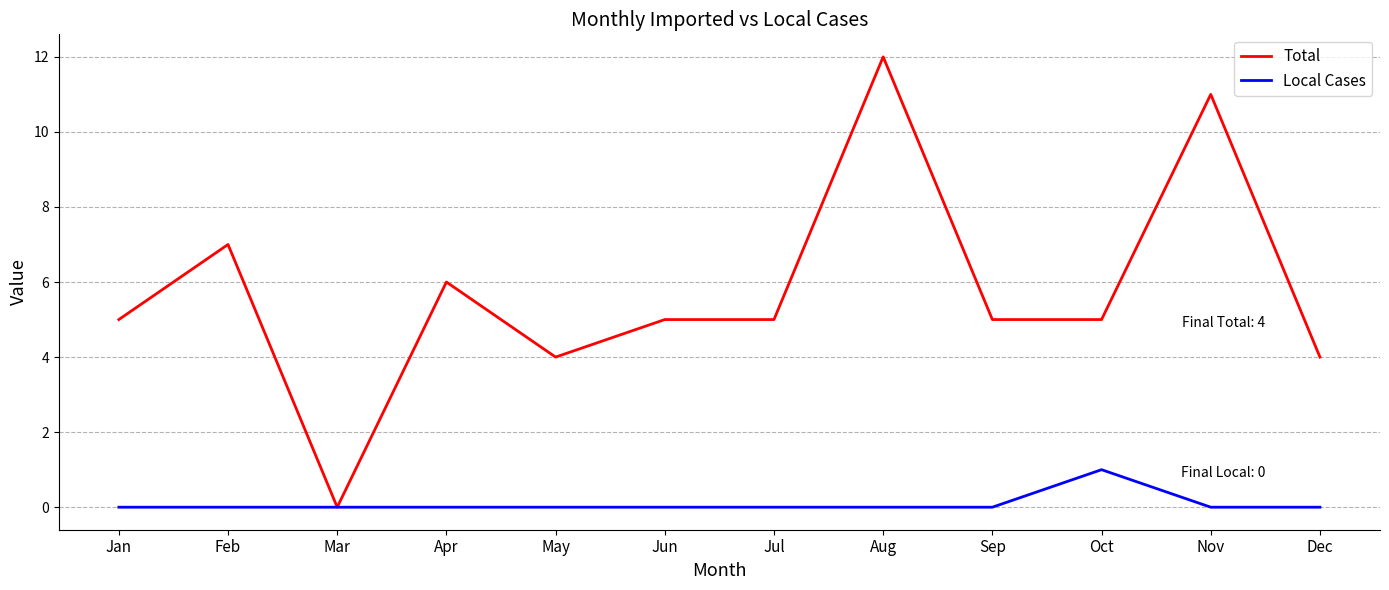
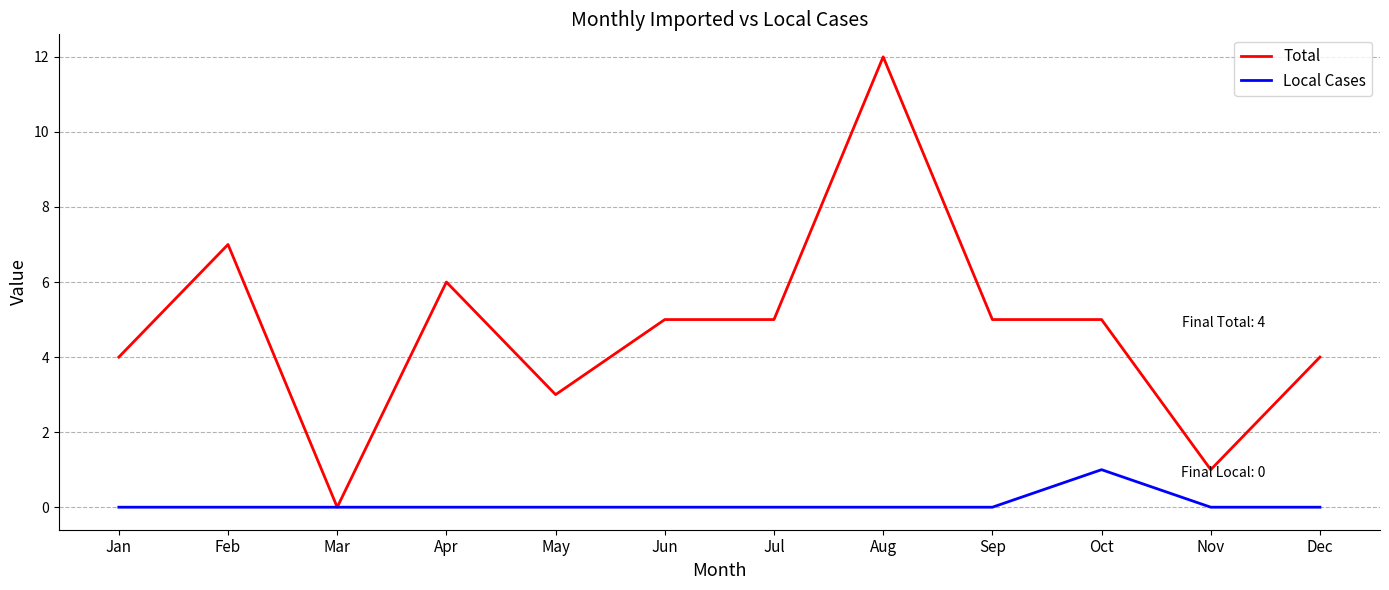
  {
    "Total": {
-     "Jan": 5,
+     "Jan": 4,
      "Feb": 7,
      "Apr": 6,
-     "May": 4,
+     "May": 3,
      "Jun": 5,
      "Jul": 5,
      "Aug": 12,
      "Sep": 5,
      "Oct": 5,
-     "Nov": 11,
+     "Nov": 1,
      "Dec": 4
    },
    "Local Cases": {
      "Jan": 0,
      "Feb": 0,
      "Apr": 0,
      "May": 0,
      "Jun": 0,
      "Jul": 0,
      "Aug": 0,
      "Sep": 0,
      "Oct": 1,
      "Dec": 0
    }
  }
